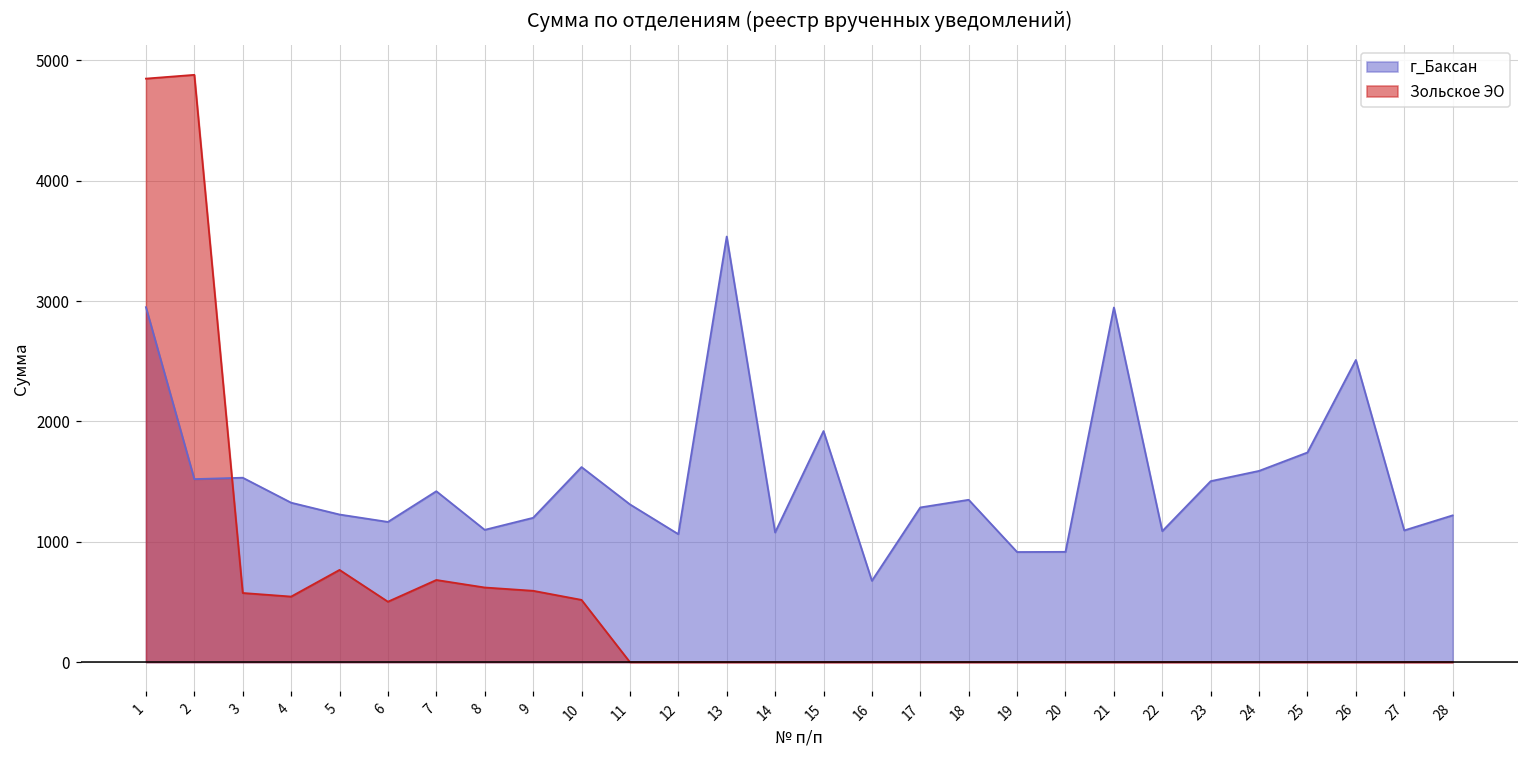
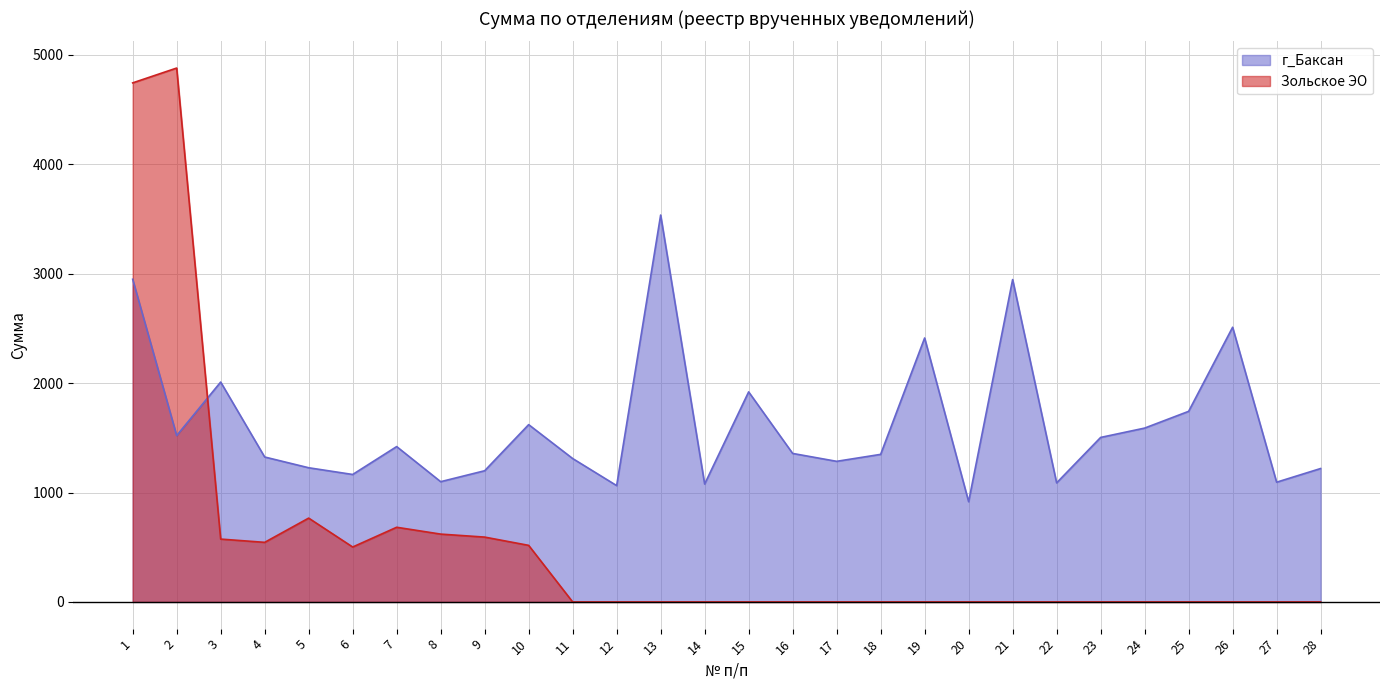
  {
    "г_Баксан": {
      "1": 2950,
      "2": 1520,
-     "3": 1530,
+     "3": 2010,
      "4": 1320,
      "5": 1230,
      "6": 1160,
      "7": 1420,
      "8": 1100,
      "9": 1200,
      "10": 1620,
      "11": 1310,
      "12": 1060,
      "13": 3540,
      "14": 1080,
      "15": 1920,
-     "16": 680,
+     "16": 1360,
      "17": 1290,
      "18": 1350,
-     "19": 910,
+     "19": 2410,
      "20": 920,
      "21": 2950,
      "22": 1090,
      "23": 1500,
      "24": 1590,
      "25": 1740,
      "26": 2510,
      "27": 1090,
      "28": 1220
    },
    "Зольское ЭО": {
-     "1": 4850,
+     "1": 4740,
      "2": 4880,
      "3": 570,
      "4": 540,
      "5": 770,
      "6": 500,
      "7": 680,
      "8": 620,
      "9": 590,
      "10": 520,
      "11": 0,
      "12": 0,
      "13": 0,
      "14": 0,
      "15": 0,
      "16": 0,
      "17": 0,
      "18": 0,
      "19": 0,
      "20": 0,
      "21": 0,
      "22": 0,
      "23": 0,
      "24": 0,
      "25": 0,
      "26": 0,
      "27": 0,
      "28": 0
    }
  }
